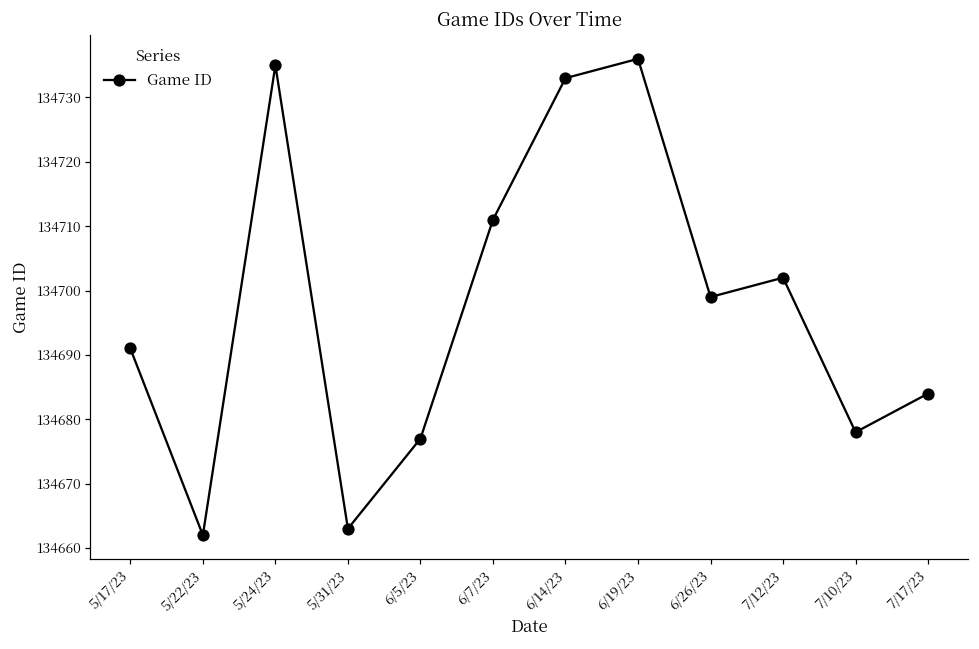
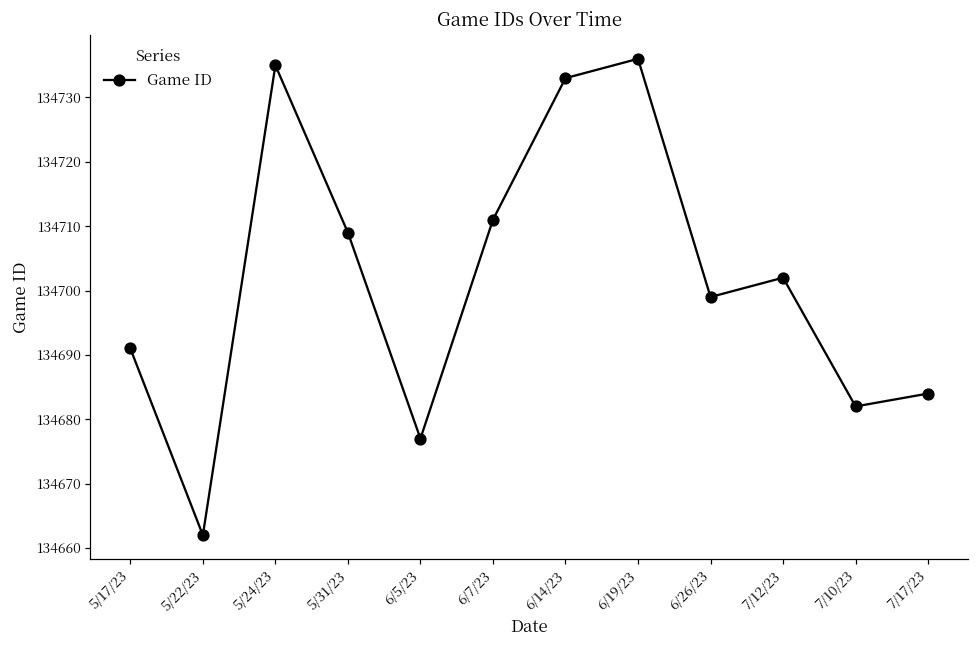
  {
    "5/17/23": 134691,
    "5/22/23": 134662,
    "5/24/23": 134735,
-   "5/31/23": 134663,
+   "5/31/23": 134709,
    "6/5/23": 134677,
    "6/7/23": 134711,
    "6/14/23": 134733,
    "6/19/23": 134736,
    "6/26/23": 134699,
    "7/12/23": 134702,
-   "7/10/23": 134678,
+   "7/10/23": 134682,
    "7/17/23": 134684
  }
